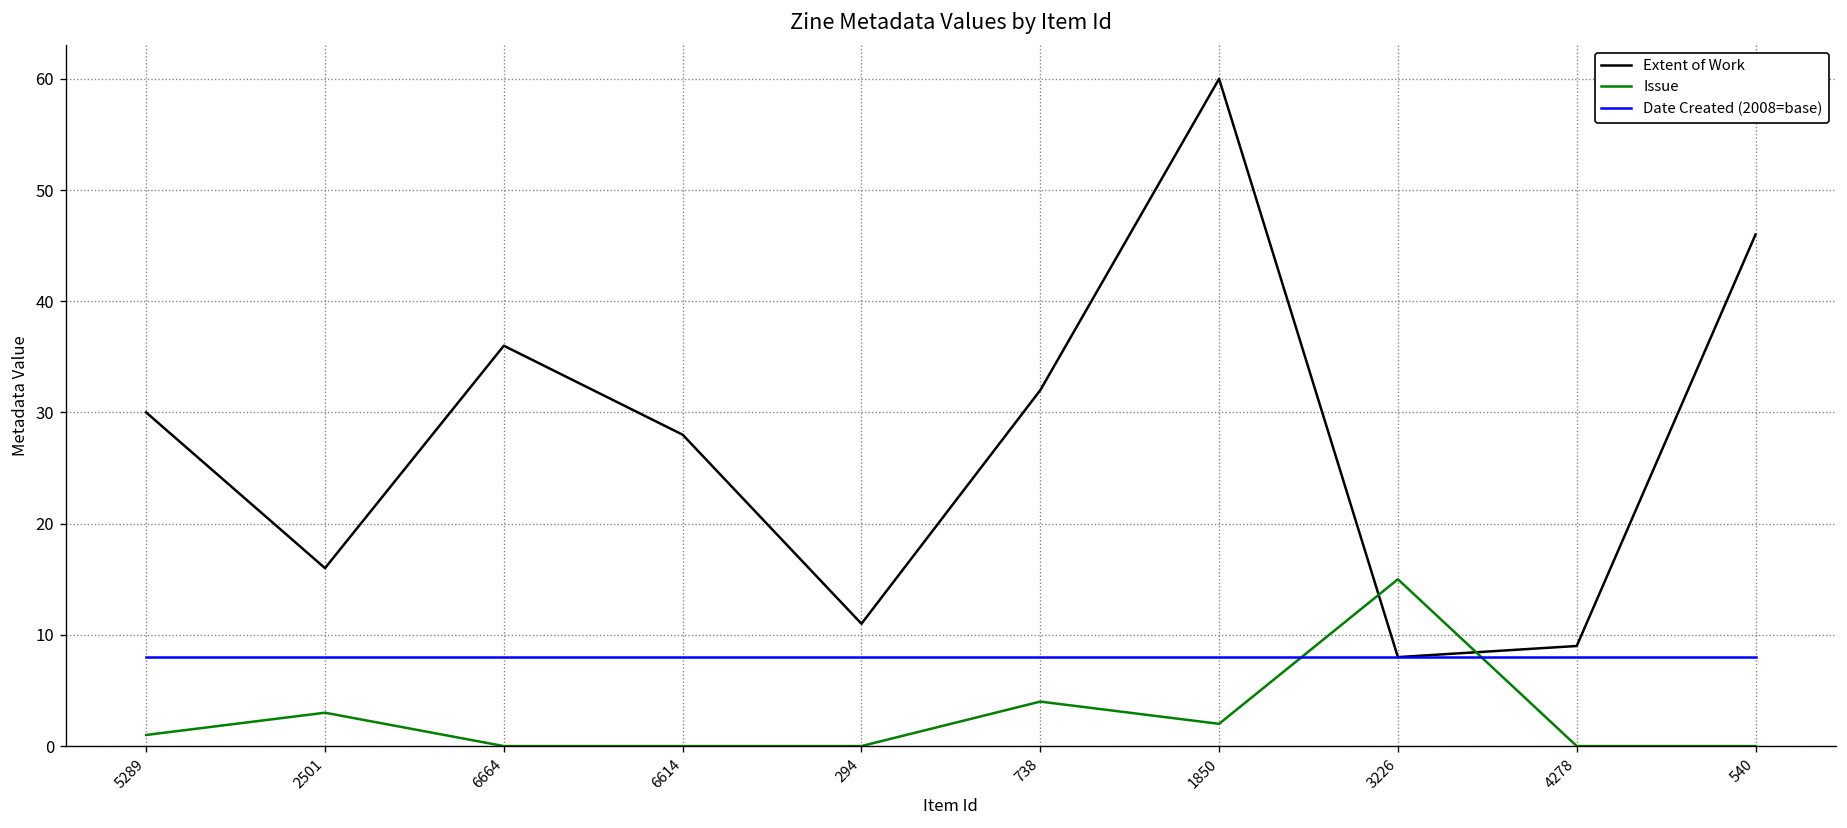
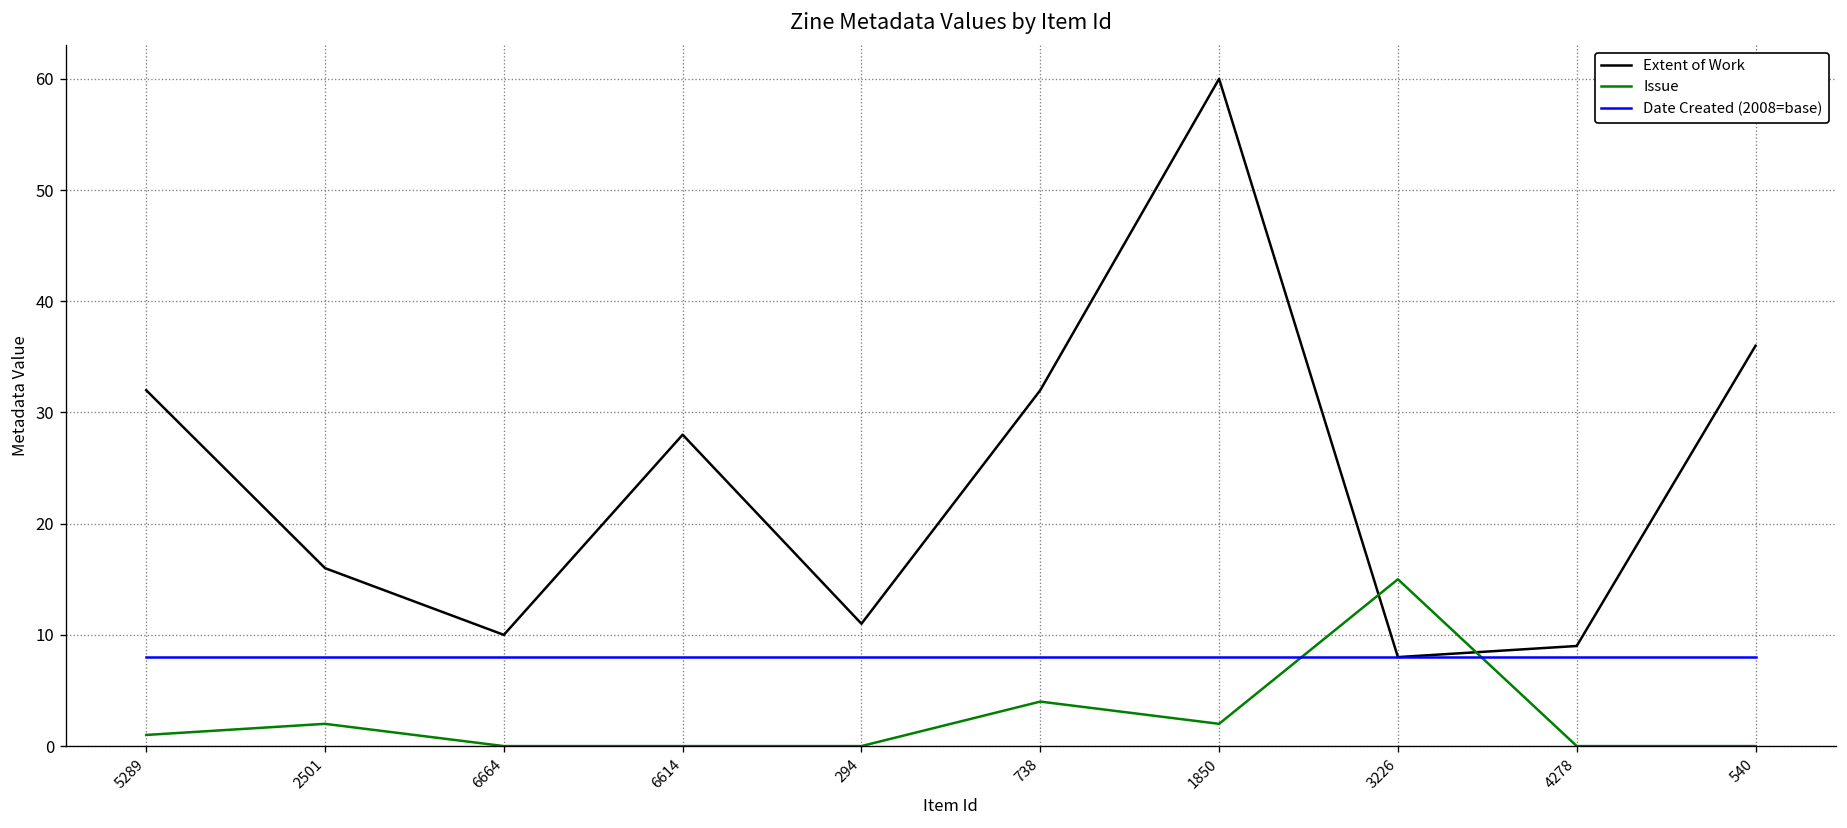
  {
    "Extent of Work": {
-     "5289": 30,
+     "5289": 32,
      "2501": 16,
-     "6664": 36,
+     "6664": 10,
      "6614": 28,
      "294": 11,
      "738": 32,
      "1850": 60,
      "4278": 9,
-     "540": 46
+     "540": 36
    },
    "Issue": {
      "5289": 1,
-     "2501": 3,
+     "2501": 2,
      "6664": 0,
      "6614": 0,
      "294": 0,
      "738": 4,
      "1850": 2,
      "3226": 15,
      "4278": 0,
      "540": 0
    },
    "Date Created (2008=base)": {
      "5289": 8,
      "2501": 8,
      "6664": 8,
      "6614": 8,
      "294": 8,
      "738": 8,
      "1850": 8,
      "4278": 8,
      "540": 8
    }
  }
